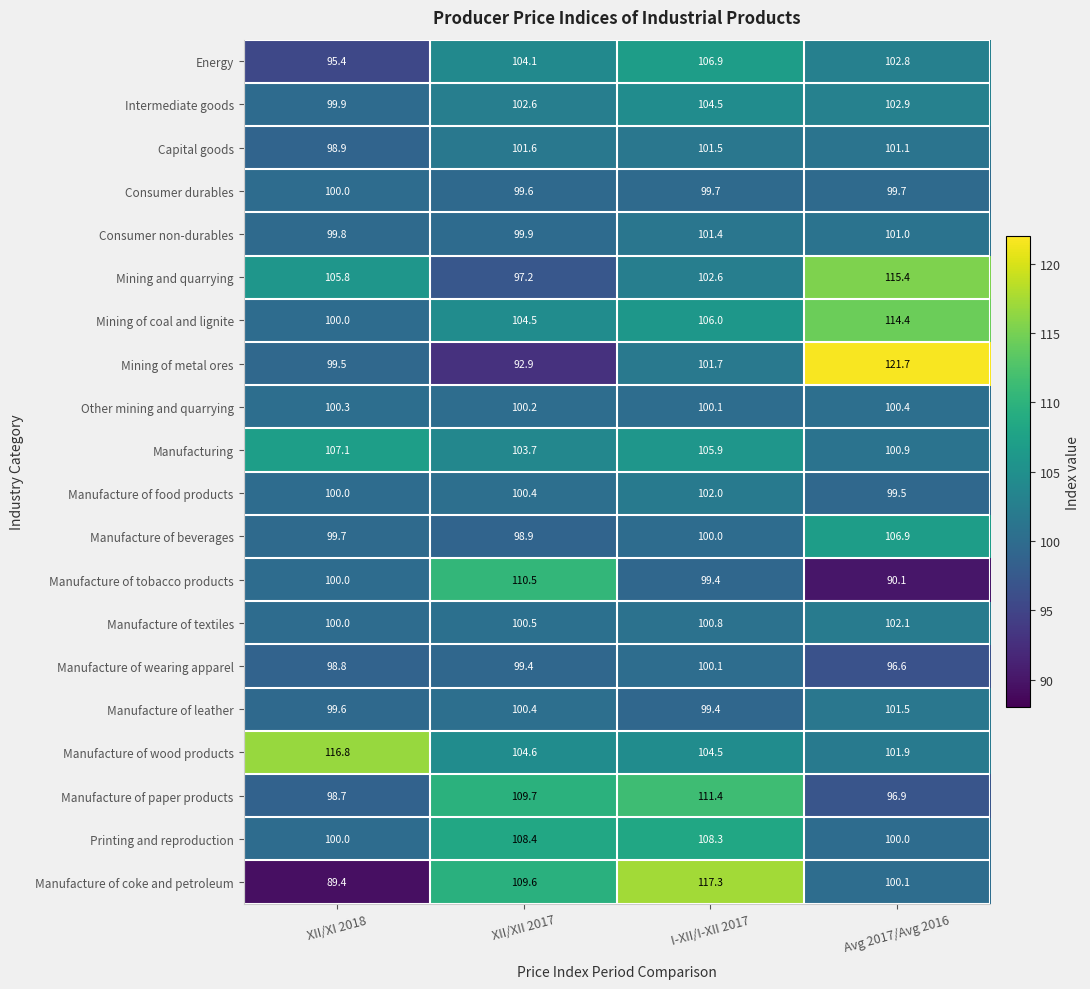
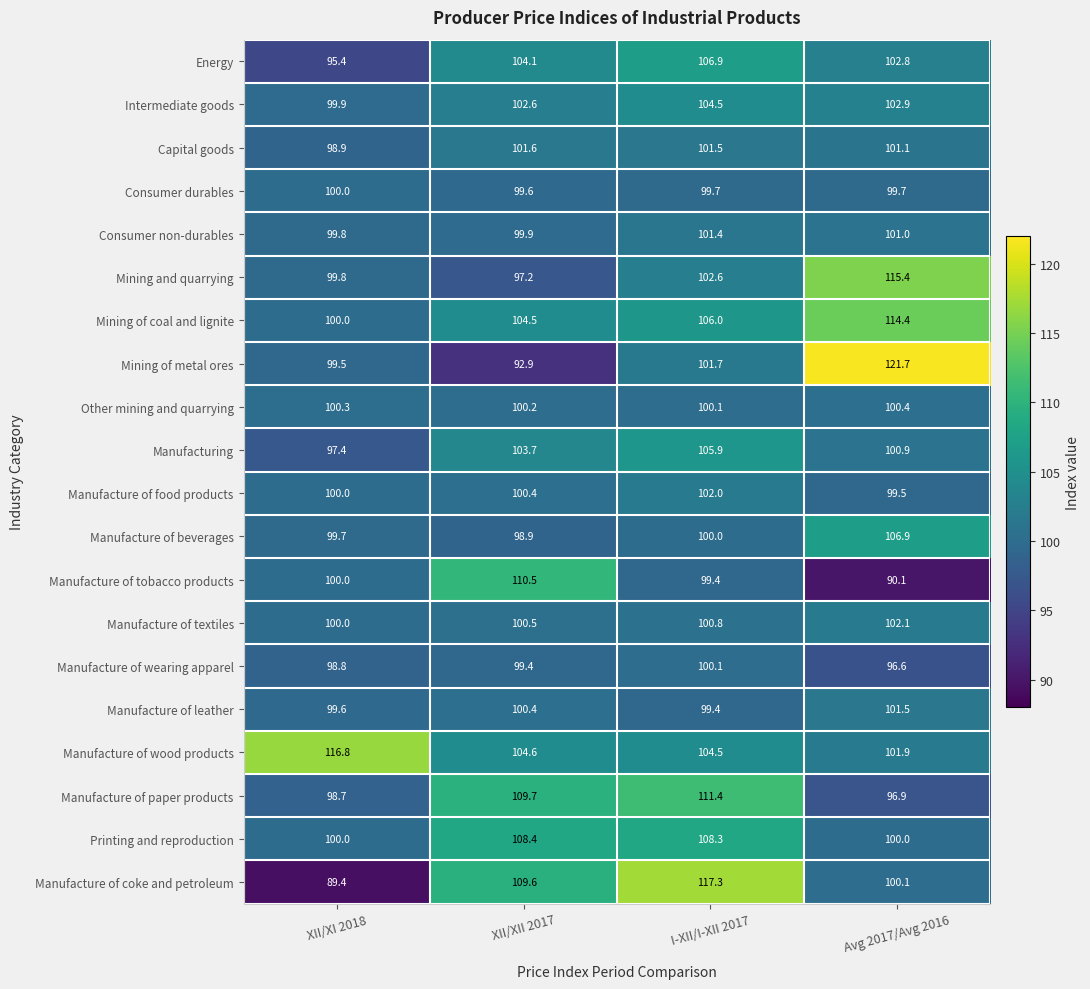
  {
    "Energy": {
      "XII/XI 2018": 95.4,
      "XII/XII 2017": 104.1,
      "I-XII/I-XII 2017": 106.9,
      "Avg 2017/Avg 2016": 102.8
    },
    "Intermediate goods": {
      "XII/XI 2018": 99.9,
      "XII/XII 2017": 102.6,
      "I-XII/I-XII 2017": 104.5,
      "Avg 2017/Avg 2016": 102.9
    },
    "Capital goods": {
      "XII/XI 2018": 98.9,
      "XII/XII 2017": 101.6,
      "I-XII/I-XII 2017": 101.5,
      "Avg 2017/Avg 2016": 101.1
    },
    "Consumer durables": {
      "XII/XI 2018": 100.0,
      "XII/XII 2017": 99.6,
      "I-XII/I-XII 2017": 99.7,
      "Avg 2017/Avg 2016": 99.7
    },
    "Consumer non-durables": {
      "XII/XI 2018": 99.8,
      "XII/XII 2017": 99.9,
      "I-XII/I-XII 2017": 101.4,
      "Avg 2017/Avg 2016": 101.0
    },
    "Mining and quarrying": {
-     "XII/XI 2018": 105.8,
+     "XII/XI 2018": 99.8,
      "XII/XII 2017": 97.2,
      "I-XII/I-XII 2017": 102.6,
      "Avg 2017/Avg 2016": 115.4
    },
    "Mining of coal and lignite": {
      "XII/XI 2018": 100.0,
      "XII/XII 2017": 104.5,
      "I-XII/I-XII 2017": 106.0,
      "Avg 2017/Avg 2016": 114.4
    },
    "Mining of metal ores": {
      "XII/XI 2018": 99.5,
      "XII/XII 2017": 92.9,
      "I-XII/I-XII 2017": 101.7,
      "Avg 2017/Avg 2016": 121.7
    },
    "Other mining and quarrying": {
      "XII/XI 2018": 100.3,
      "XII/XII 2017": 100.2,
      "I-XII/I-XII 2017": 100.1,
      "Avg 2017/Avg 2016": 100.4
    },
    "Manufacturing": {
-     "XII/XI 2018": 107.1,
+     "XII/XI 2018": 97.4,
      "XII/XII 2017": 103.7,
      "I-XII/I-XII 2017": 105.9,
      "Avg 2017/Avg 2016": 100.9
    },
    "Manufacture of food products": {
      "XII/XI 2018": 100.0,
      "XII/XII 2017": 100.4,
      "I-XII/I-XII 2017": 102.0,
      "Avg 2017/Avg 2016": 99.5
    },
    "Manufacture of beverages": {
      "XII/XI 2018": 99.7,
      "XII/XII 2017": 98.9,
      "I-XII/I-XII 2017": 100.0,
      "Avg 2017/Avg 2016": 106.9
    },
    "Manufacture of tobacco products": {
      "XII/XI 2018": 100.0,
      "XII/XII 2017": 110.5,
      "I-XII/I-XII 2017": 99.4,
      "Avg 2017/Avg 2016": 90.1
    },
    "Manufacture of textiles": {
      "XII/XI 2018": 100.0,
      "XII/XII 2017": 100.5,
      "I-XII/I-XII 2017": 100.8,
      "Avg 2017/Avg 2016": 102.1
    },
    "Manufacture of wearing apparel": {
      "XII/XI 2018": 98.8,
      "XII/XII 2017": 99.4,
      "I-XII/I-XII 2017": 100.1,
      "Avg 2017/Avg 2016": 96.6
    },
    "Manufacture of leather": {
      "XII/XI 2018": 99.6,
      "XII/XII 2017": 100.4,
      "I-XII/I-XII 2017": 99.4,
      "Avg 2017/Avg 2016": 101.5
    },
    "Manufacture of wood products": {
      "XII/XI 2018": 116.8,
      "XII/XII 2017": 104.6,
      "I-XII/I-XII 2017": 104.5,
      "Avg 2017/Avg 2016": 101.9
    },
    "Manufacture of paper products": {
      "XII/XI 2018": 98.7,
      "XII/XII 2017": 109.7,
      "I-XII/I-XII 2017": 111.4,
      "Avg 2017/Avg 2016": 96.9
    },
    "Printing and reproduction": {
      "XII/XI 2018": 100.0,
      "XII/XII 2017": 108.4,
      "I-XII/I-XII 2017": 108.3,
      "Avg 2017/Avg 2016": 100.0
    },
    "Manufacture of coke and petroleum": {
      "XII/XI 2018": 89.4,
      "XII/XII 2017": 109.6,
      "I-XII/I-XII 2017": 117.3,
      "Avg 2017/Avg 2016": 100.1
    }
  }
